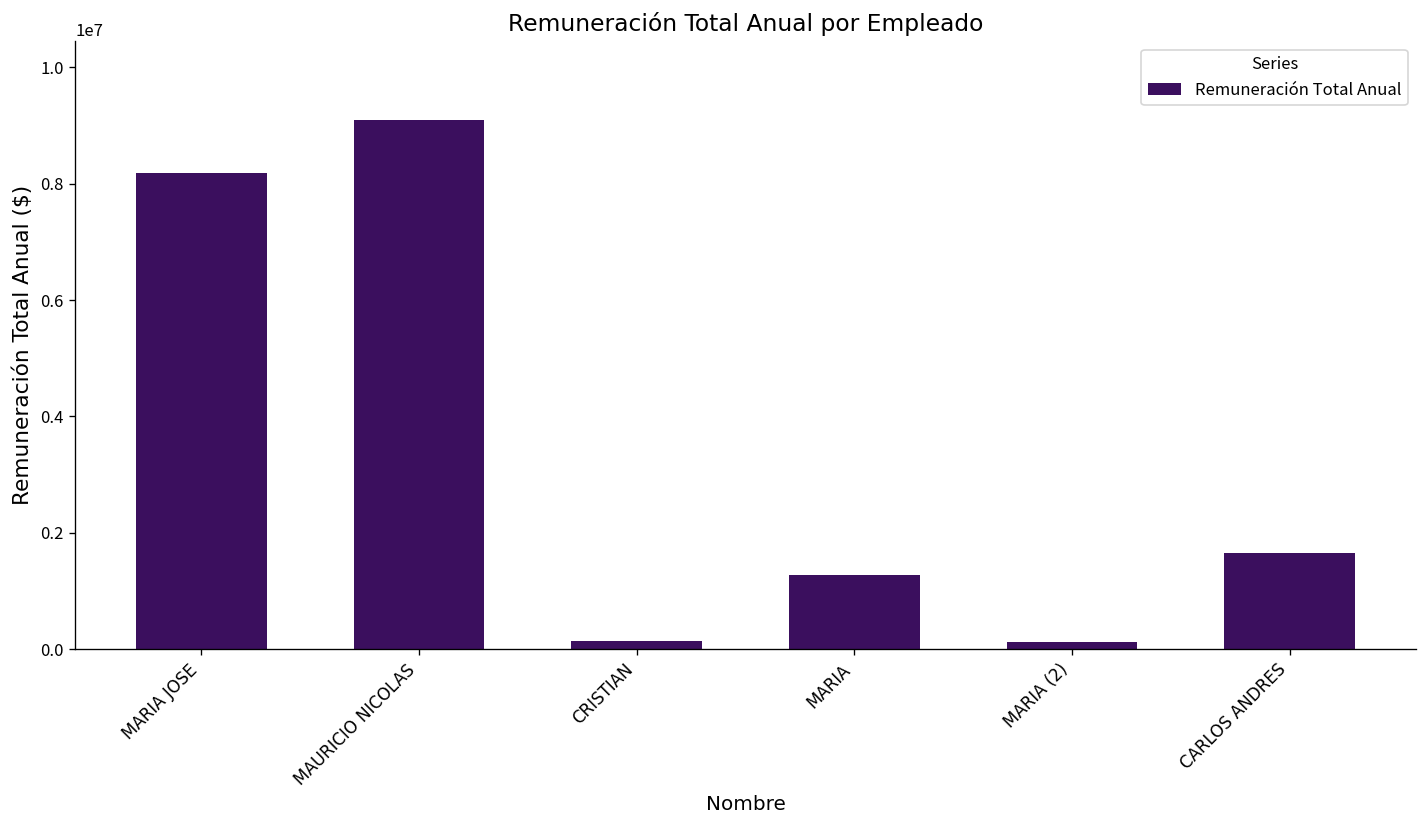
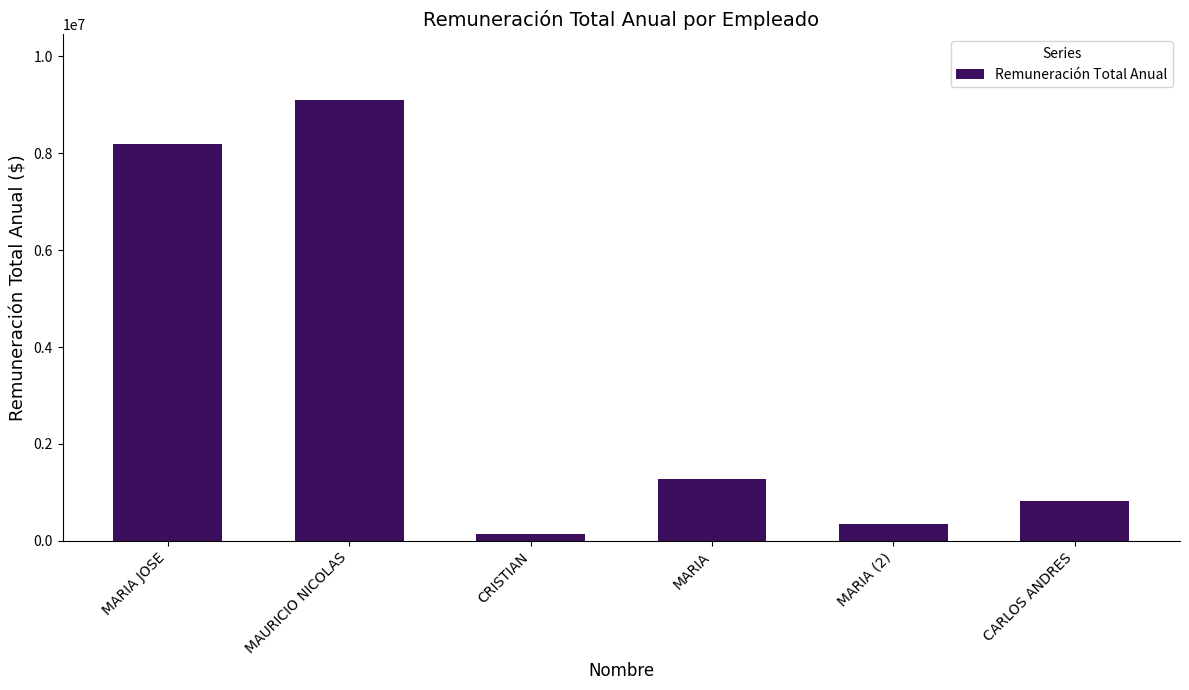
  {
    "MARIA JOSE": 8200000,
    "MAURICIO NICOLAS": 9100000,
    "CRISTIAN": 100000,
    "MARIA": 1300000,
-   "MARIA (2)": 100000,
-   "CARLOS ANDRES": 1600000
+   "MARIA (2)": 400000,
+   "CARLOS ANDRES": 800000
  }
